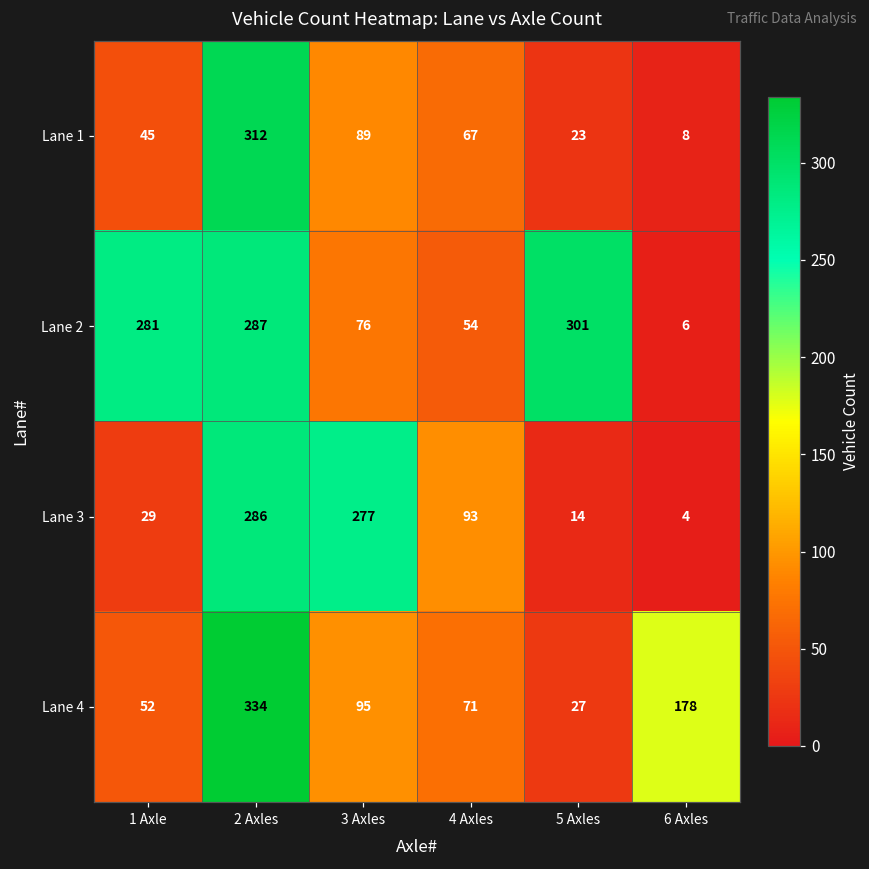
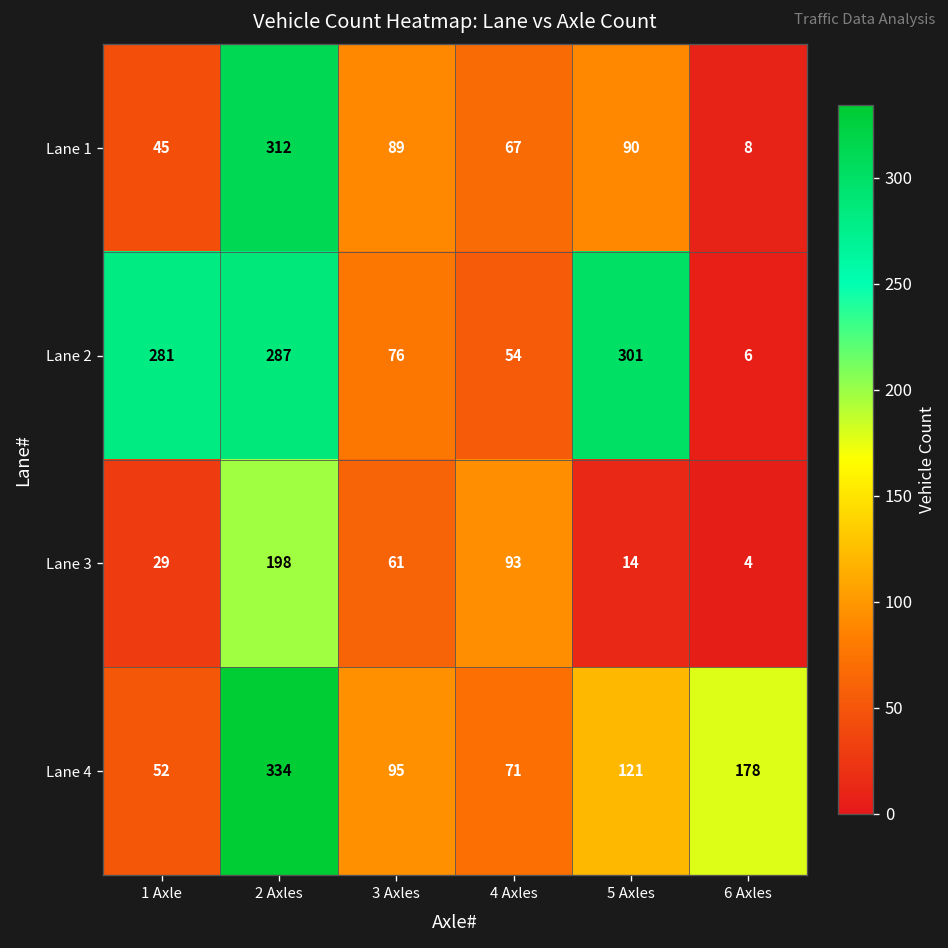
  {
    "Lane 1": {
      "1 Axle": 45,
      "2 Axles": 312,
      "3 Axles": 89,
      "4 Axles": 67,
-     "5 Axles": 23,
+     "5 Axles": 90,
      "6 Axles": 8
    },
    "Lane 2": {
      "1 Axle": 281,
      "2 Axles": 287,
      "3 Axles": 76,
      "4 Axles": 54,
      "5 Axles": 301,
      "6 Axles": 6
    },
    "Lane 3": {
      "1 Axle": 29,
-     "2 Axles": 286,
-     "3 Axles": 277,
+     "2 Axles": 198,
+     "3 Axles": 61,
      "4 Axles": 93,
      "5 Axles": 14,
      "6 Axles": 4
    },
    "Lane 4": {
      "1 Axle": 52,
      "2 Axles": 334,
      "3 Axles": 95,
      "4 Axles": 71,
-     "5 Axles": 27,
+     "5 Axles": 121,
      "6 Axles": 178
    }
  }
